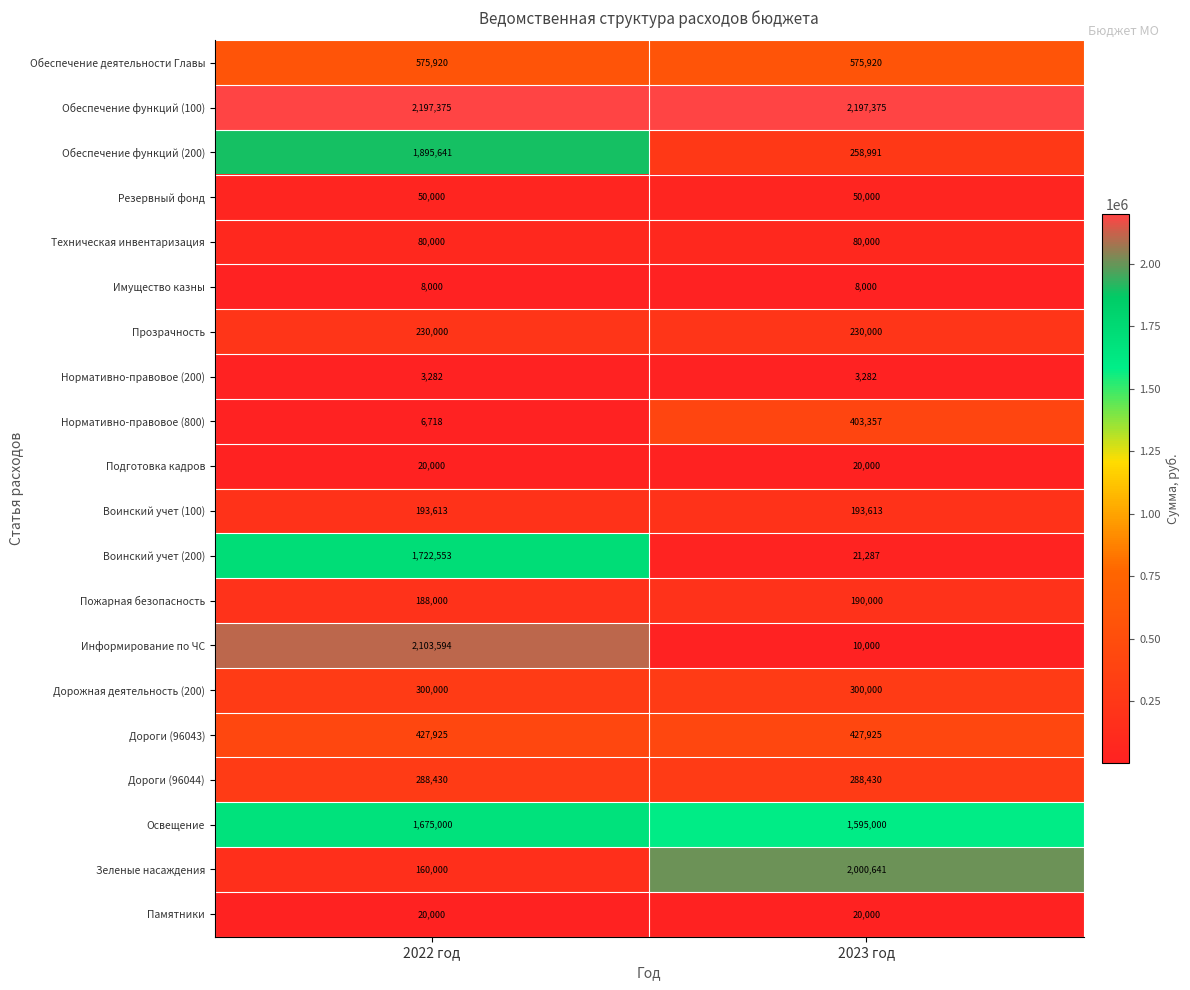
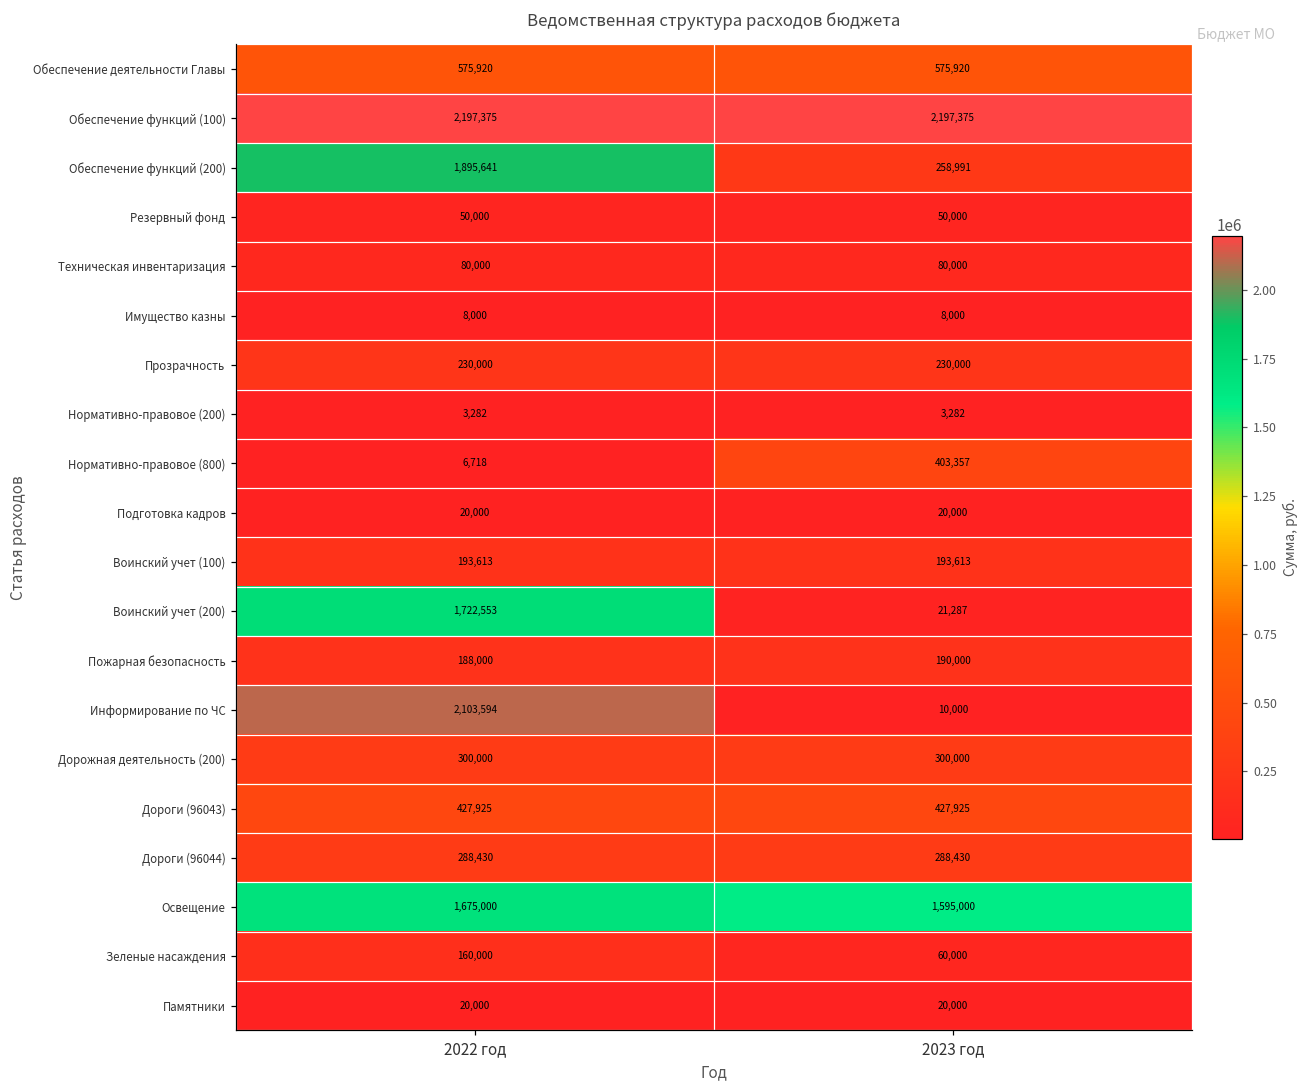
  {
    "Обеспечение деятельности Главы": {
      "2022 год": "575,920",
      "2023 год": "575,920"
    },
    "Обеспечение функций (100)": {
      "2022 год": "2,197,375",
      "2023 год": "2,197,375"
    },
    "Обеспечение функций (200)": {
      "2022 год": "1,895,641",
      "2023 год": "258,991"
    },
    "Резервный фонд": {
      "2022 год": "50,000",
      "2023 год": "50,000"
    },
    "Техническая инвентаризация": {
      "2022 год": "80,000",
      "2023 год": "80,000"
    },
    "Имущество казны": {
      "2022 год": "8,000",
      "2023 год": "8,000"
    },
    "Прозрачность": {
      "2022 год": "230,000",
      "2023 год": "230,000"
    },
    "Нормативно-правовое (200)": {
      "2022 год": "3,282",
      "2023 год": "3,282"
    },
    "Нормативно-правовое (800)": {
      "2022 год": "6,718",
      "2023 год": "403,357"
    },
    "Подготовка кадров": {
      "2022 год": "20,000",
      "2023 год": "20,000"
    },
    "Воинский учет (100)": {
      "2022 год": "193,613",
      "2023 год": "193,613"
    },
    "Воинский учет (200)": {
      "2022 год": "1,722,553",
      "2023 год": "21,287"
    },
    "Пожарная безопасность": {
      "2022 год": "188,000",
      "2023 год": "190,000"
    },
    "Информирование по ЧС": {
      "2022 год": "2,103,594",
      "2023 год": "10,000"
    },
    "Дорожная деятельность (200)": {
      "2022 год": "300,000",
      "2023 год": "300,000"
    },
    "Дороги (96043)": {
      "2022 год": "427,925",
      "2023 год": "427,925"
    },
    "Дороги (96044)": {
      "2022 год": "288,430",
      "2023 год": "288,430"
    },
    "Освещение": {
      "2022 год": "1,675,000",
      "2023 год": "1,595,000"
    },
    "Зеленые насаждения": {
      "2022 год": "160,000",
-     "2023 год": "2,000,641"
+     "2023 год": "60,000"
    },
    "Памятники": {
      "2022 год": "20,000",
      "2023 год": "20,000"
    }
  }
